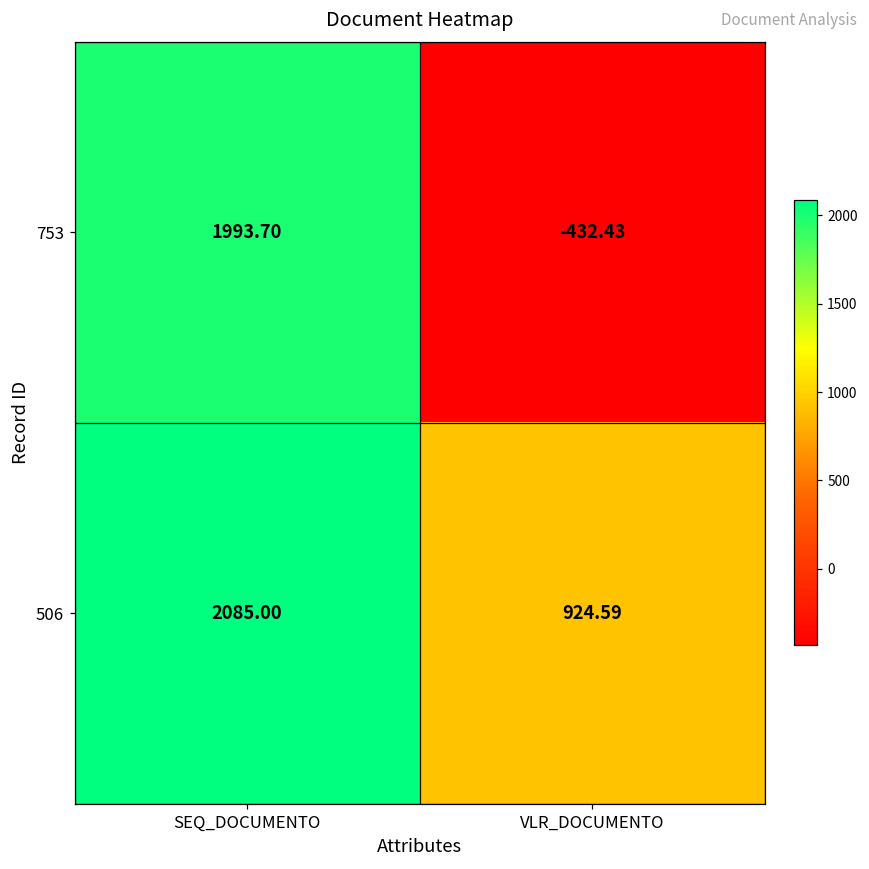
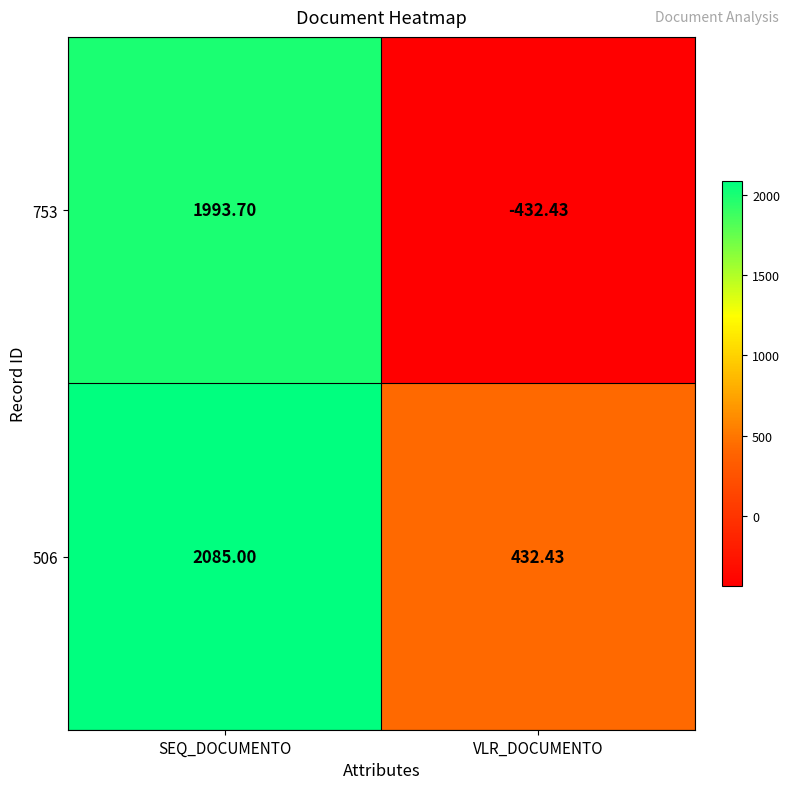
  {
    "753": {
      "SEQ_DOCUMENTO": 1993.70,
      "VLR_DOCUMENTO": -432.43
    },
    "506": {
      "SEQ_DOCUMENTO": 2085.00,
-     "VLR_DOCUMENTO": 924.59
+     "VLR_DOCUMENTO": 432.43
    }
  }
